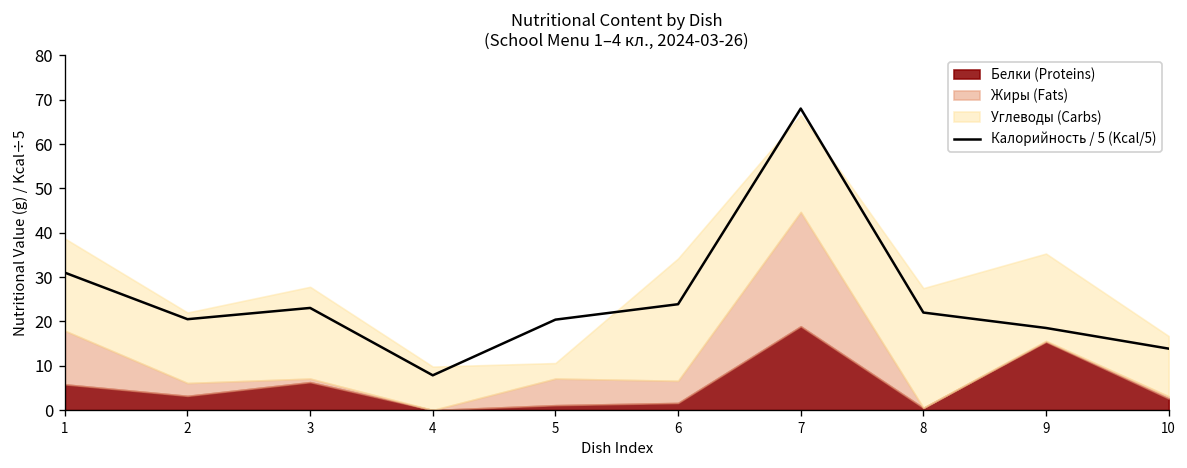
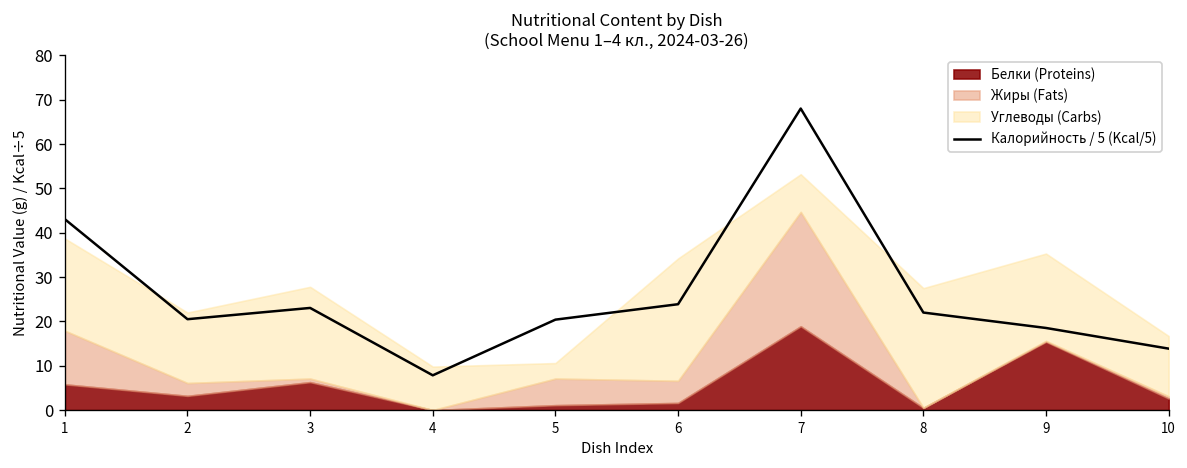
  {
    "Калорийность / 5 (Kcal/5)": {
-     "1": 31,
+     "1": 43,
      "2": 21,
      "3": 23,
      "4": 8,
      "5": 20,
      "6": 24,
      "7": 68,
      "8": 22,
      "9": 19,
      "10": 14
    },
    "Белки (Proteins)": {
      "1": 6,
      "2": 3,
      "3": 6,
      "5": 1,
      "6": 2,
      "7": 19
    },
    "Жиры (Fats)": {
      "1": 12,
      "2": 3,
      "3": 1,
      "5": 6,
      "6": 5,
      "7": 26
    },
    "Углеводы (Carbs)": {
      "1": 21,
      "2": 16,
      "3": 21,
      "4": 10,
      "5": 4,
      "6": 28,
-     "7": 22,
+     "7": 9,
      "8": 27,
      "9": 20,
      "10": 14
    }
  }
